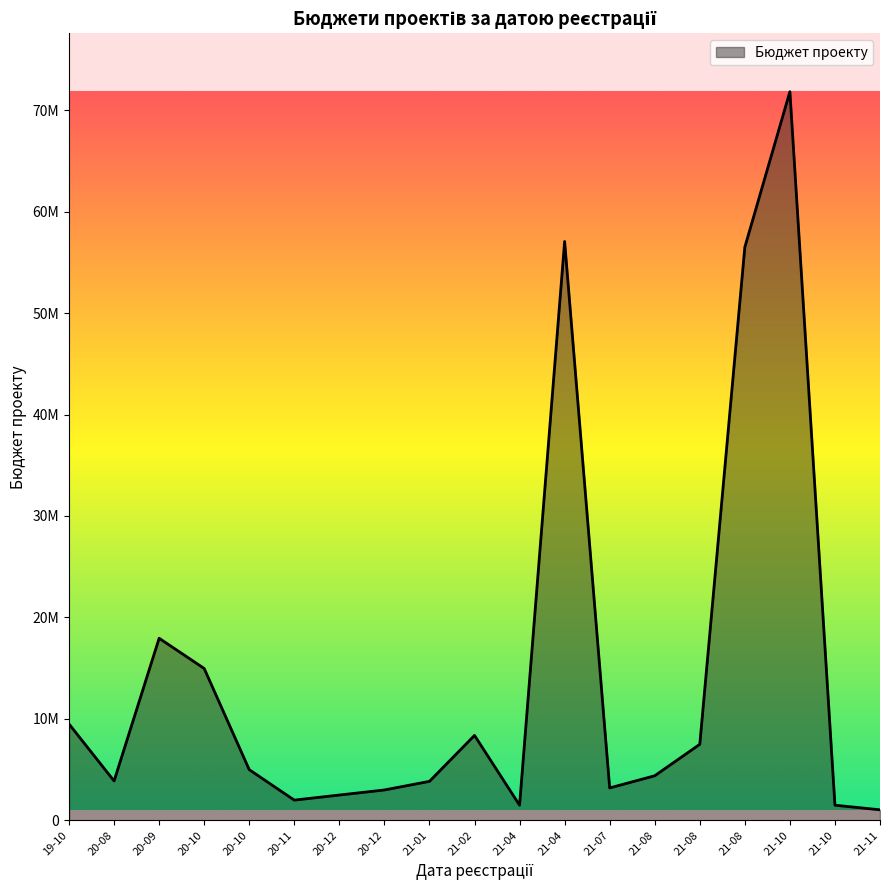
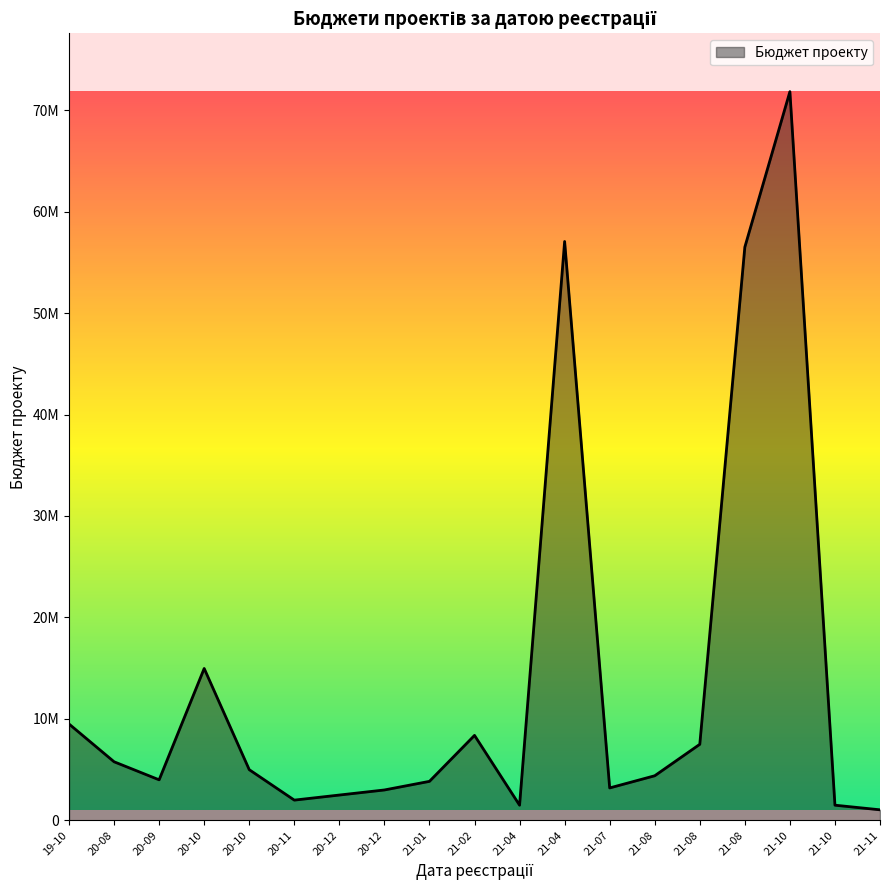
  {
    "19-10": 9500000,
-   "20-08": 3900000,
-   "20-09": 18000000,
+   "20-08": 5800000,
+   "20-09": 4000000,
    "20-11": 2000000,
    "21-01": 3800000,
    "21-02": 8400000,
    "21-07": 3200000,
    "21-11": 1000000
  }
